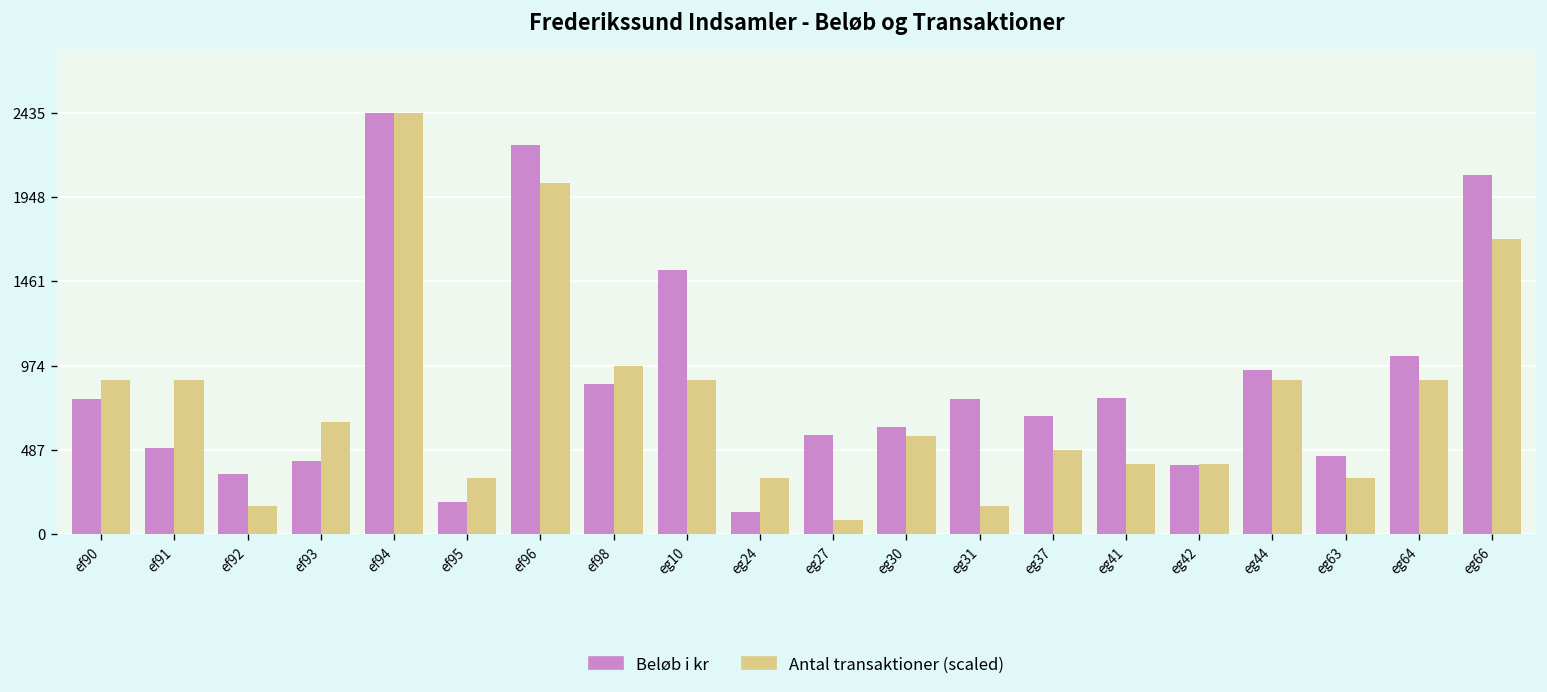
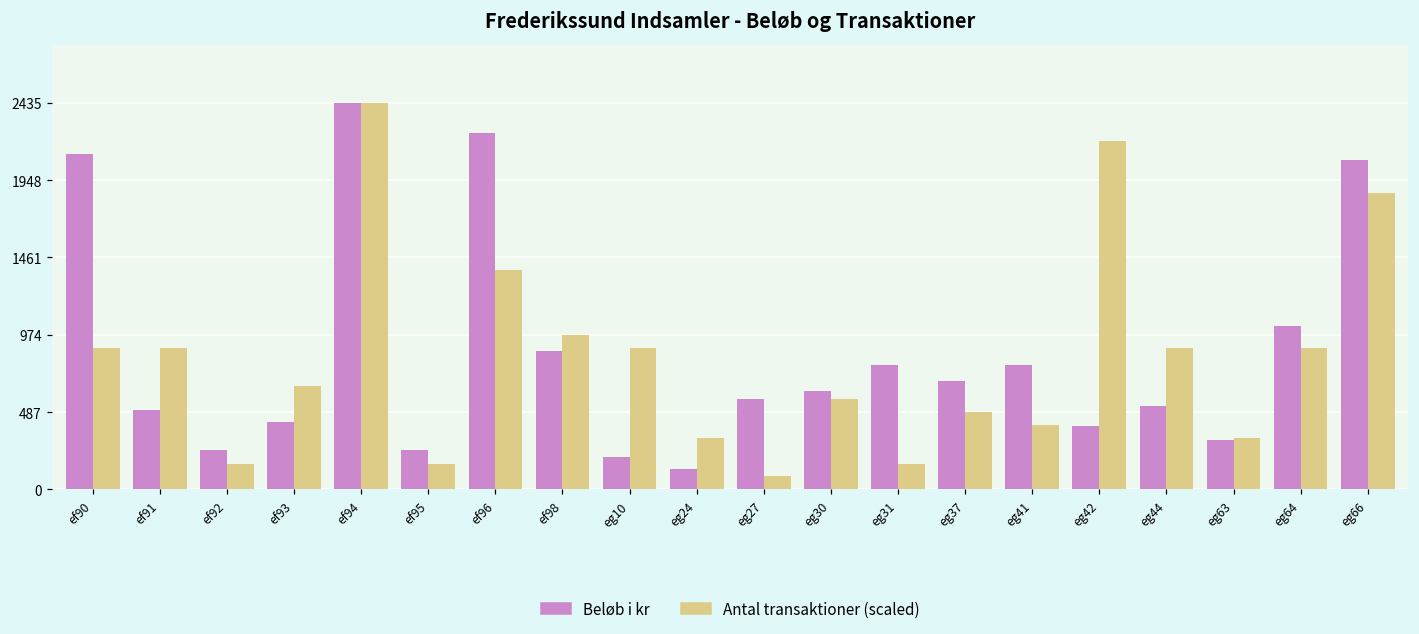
  {
    "Beløb i kr": {
-     "ef90": 780,
+     "ef90": 2110,
      "ef91": 500,
-     "ef92": 350,
+     "ef92": 250,
      "ef93": 420,
      "ef94": 2440,
-     "ef95": 180,
+     "ef95": 250,
      "ef96": 2250,
      "ef98": 870,
-     "eg10": 1530,
+     "eg10": 210,
      "eg24": 130,
      "eg27": 570,
      "eg30": 620,
      "eg31": 780,
      "eg37": 690,
      "eg41": 790,
      "eg42": 400,
-     "eg44": 950,
-     "eg63": 450,
+     "eg44": 530,
+     "eg63": 310,
      "eg64": 1030,
      "eg66": 2080
    },
    "Antal transaktioner (scaled)": {
      "ef90": 890,
      "ef91": 890,
      "ef92": 160,
      "ef93": 650,
      "ef94": 2440,
-     "ef95": 320,
-     "ef96": 2030,
+     "ef95": 160,
+     "ef96": 1380,
      "ef98": 970,
      "eg10": 890,
      "eg24": 320,
      "eg27": 80,
      "eg30": 570,
      "eg31": 160,
      "eg37": 490,
      "eg41": 410,
-     "eg42": 410,
+     "eg42": 2190,
      "eg44": 890,
      "eg63": 320,
      "eg64": 890,
-     "eg66": 1700
+     "eg66": 1870
    }
  }
